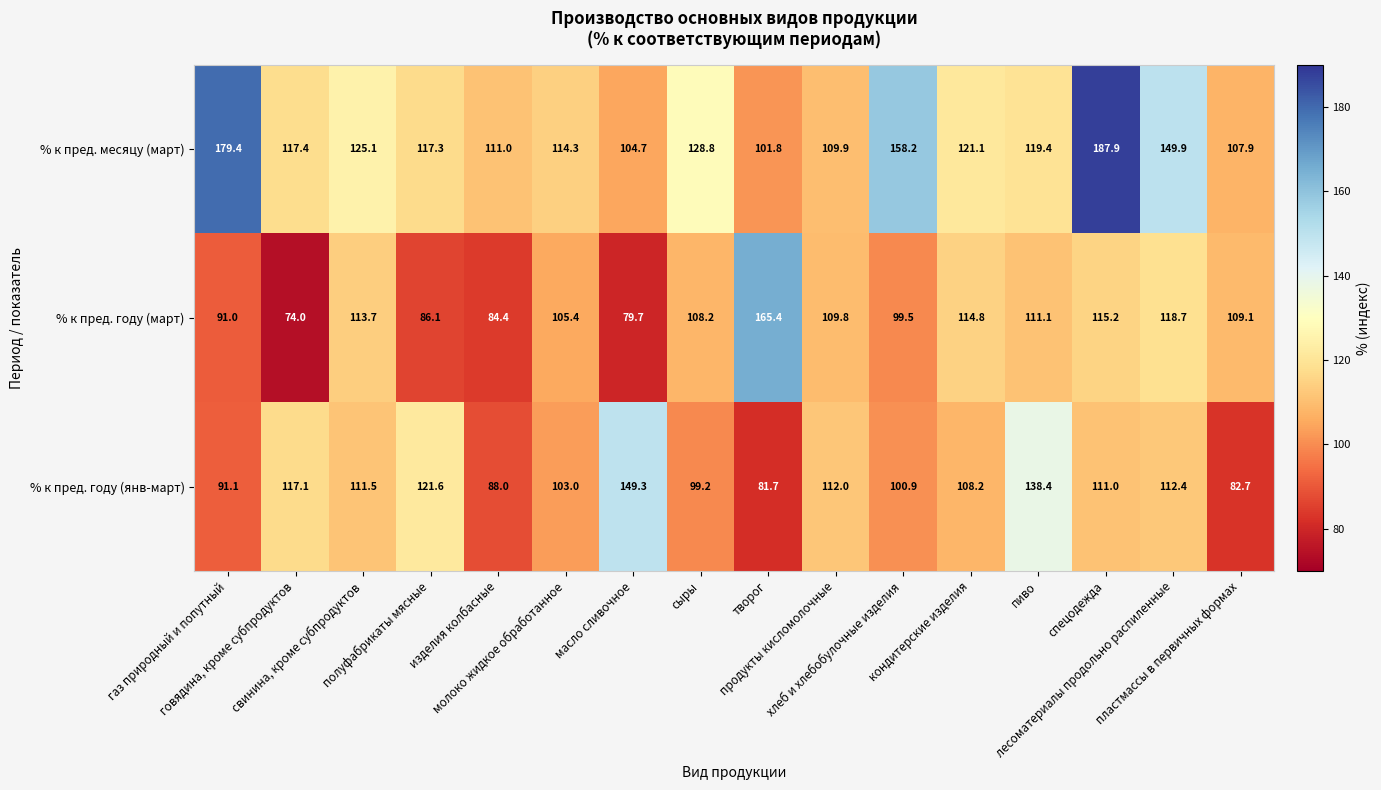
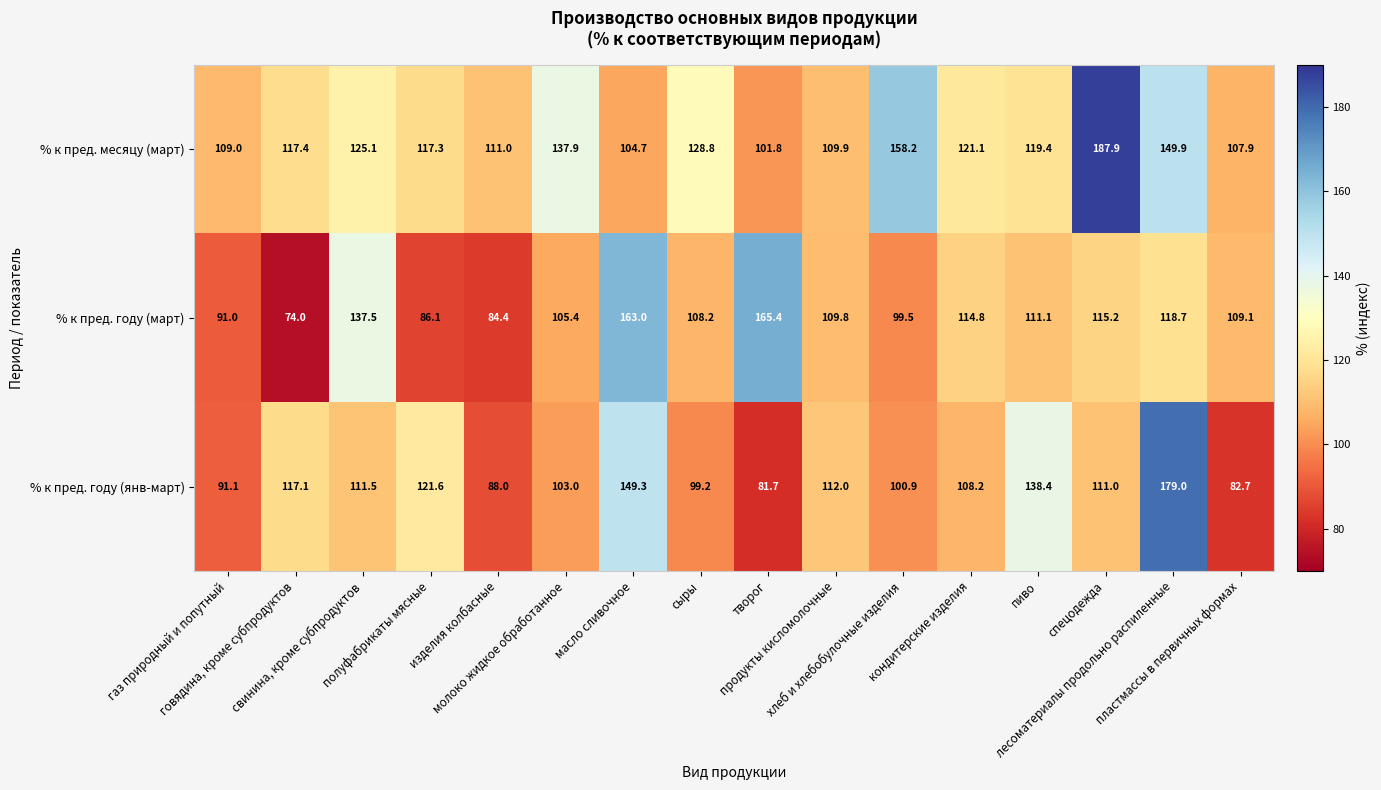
  {
    "% к пред. месяцу (март)": {
-     "газ природный и попутный": 179.4,
+     "газ природный и попутный": 109.0,
      "говядина, кроме субпродуктов": 117.4,
      "свинина, кроме субпродуктов": 125.1,
      "полуфабрикаты мясные": 117.3,
      "изделия колбасные": 111.0,
-     "молоко жидкое обработанное": 114.3,
+     "молоко жидкое обработанное": 137.9,
      "масло сливочное": 104.7,
      "сыры": 128.8,
      "творог": 101.8,
      "продукты кисломолочные": 109.9,
      "хлеб и хлебобулочные изделия": 158.2,
      "кондитерские изделия": 121.1,
      "пиво": 119.4,
      "спецодежда": 187.9,
      "лесоматериалы продольно распиленные": 149.9,
      "пластмассы в первичных формах": 107.9
    },
    "% к пред. году (март)": {
      "газ природный и попутный": 91.0,
      "говядина, кроме субпродуктов": 74.0,
-     "свинина, кроме субпродуктов": 113.7,
+     "свинина, кроме субпродуктов": 137.5,
      "полуфабрикаты мясные": 86.1,
      "изделия колбасные": 84.4,
      "молоко жидкое обработанное": 105.4,
-     "масло сливочное": 79.7,
+     "масло сливочное": 163.0,
      "сыры": 108.2,
      "творог": 165.4,
      "продукты кисломолочные": 109.8,
      "хлеб и хлебобулочные изделия": 99.5,
      "кондитерские изделия": 114.8,
      "пиво": 111.1,
      "спецодежда": 115.2,
      "лесоматериалы продольно распиленные": 118.7,
      "пластмассы в первичных формах": 109.1
    },
    "% к пред. году (янв-март)": {
      "газ природный и попутный": 91.1,
      "говядина, кроме субпродуктов": 117.1,
      "свинина, кроме субпродуктов": 111.5,
      "полуфабрикаты мясные": 121.6,
      "изделия колбасные": 88.0,
      "молоко жидкое обработанное": 103.0,
      "масло сливочное": 149.3,
      "сыры": 99.2,
      "творог": 81.7,
      "продукты кисломолочные": 112.0,
      "хлеб и хлебобулочные изделия": 100.9,
      "кондитерские изделия": 108.2,
      "пиво": 138.4,
      "спецодежда": 111.0,
-     "лесоматериалы продольно распиленные": 112.4,
+     "лесоматериалы продольно распиленные": 179.0,
      "пластмассы в первичных формах": 82.7
    }
  }
